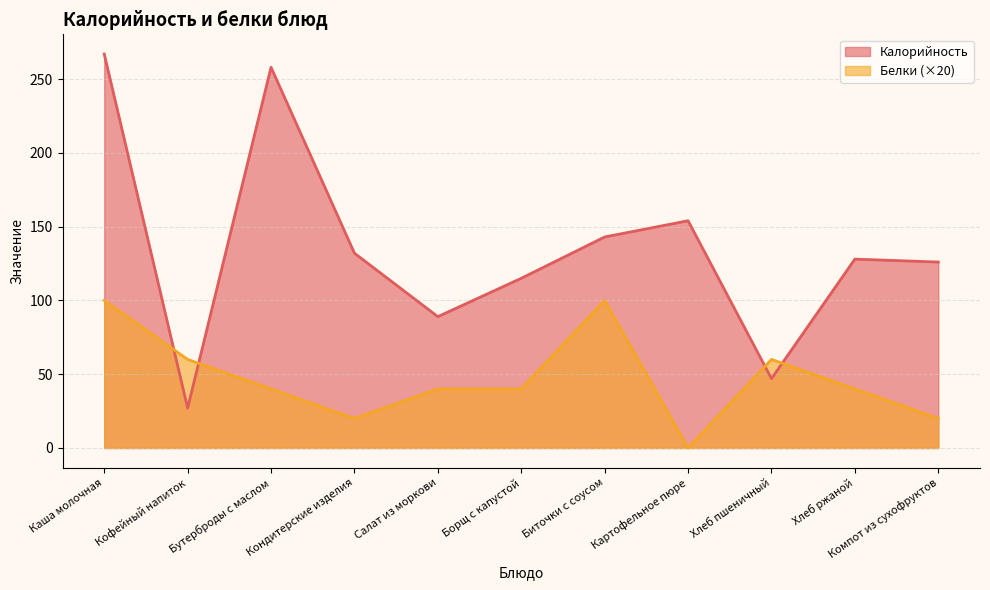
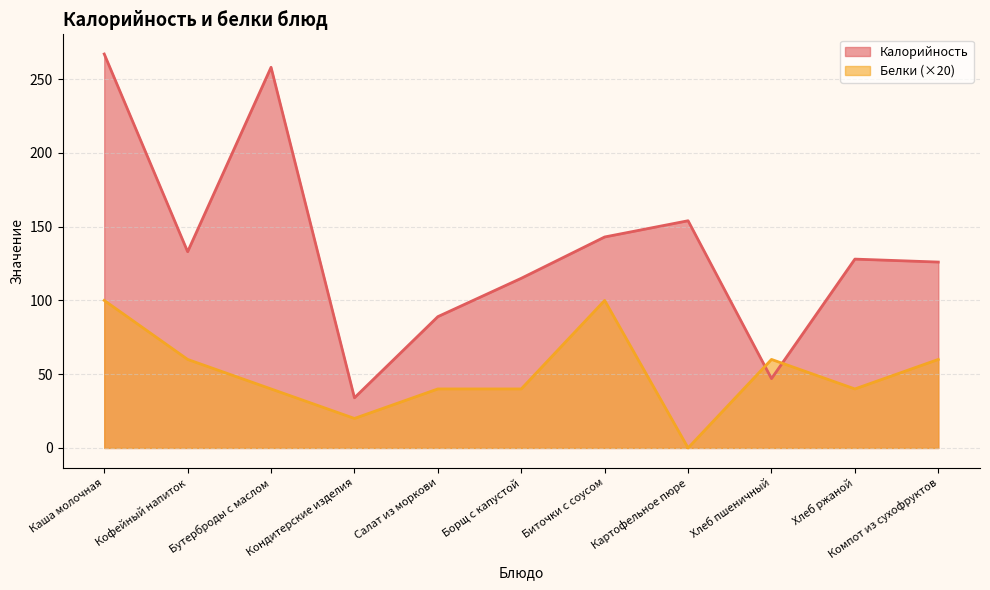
  {
    "Калорийность": {
      "Каша молочная": 267,
-     "Кофейный напиток": 27,
+     "Кофейный напиток": 133,
      "Бутерброды с маслом": 258,
-     "Кондитерские изделия": 132,
+     "Кондитерские изделия": 34,
      "Салат из моркови": 89,
      "Борщ с капустой": 115,
      "Биточки с соусом": 143,
      "Картофельное пюре": 154,
      "Хлеб пшеничный": 47,
      "Хлеб ржаной": 128,
      "Компот из сухофруктов": 126
    },
    "Белки (×20)": {
      "Каша молочная": 100,
      "Кофейный напиток": 60,
      "Бутерброды с маслом": 40,
      "Кондитерские изделия": 20,
      "Салат из моркови": 40,
      "Борщ с капустой": 40,
      "Биточки с соусом": 100,
      "Картофельное пюре": 0,
      "Хлеб пшеничный": 60,
      "Хлеб ржаной": 40,
-     "Компот из сухофруктов": 20
+     "Компот из сухофруктов": 60
    }
  }
